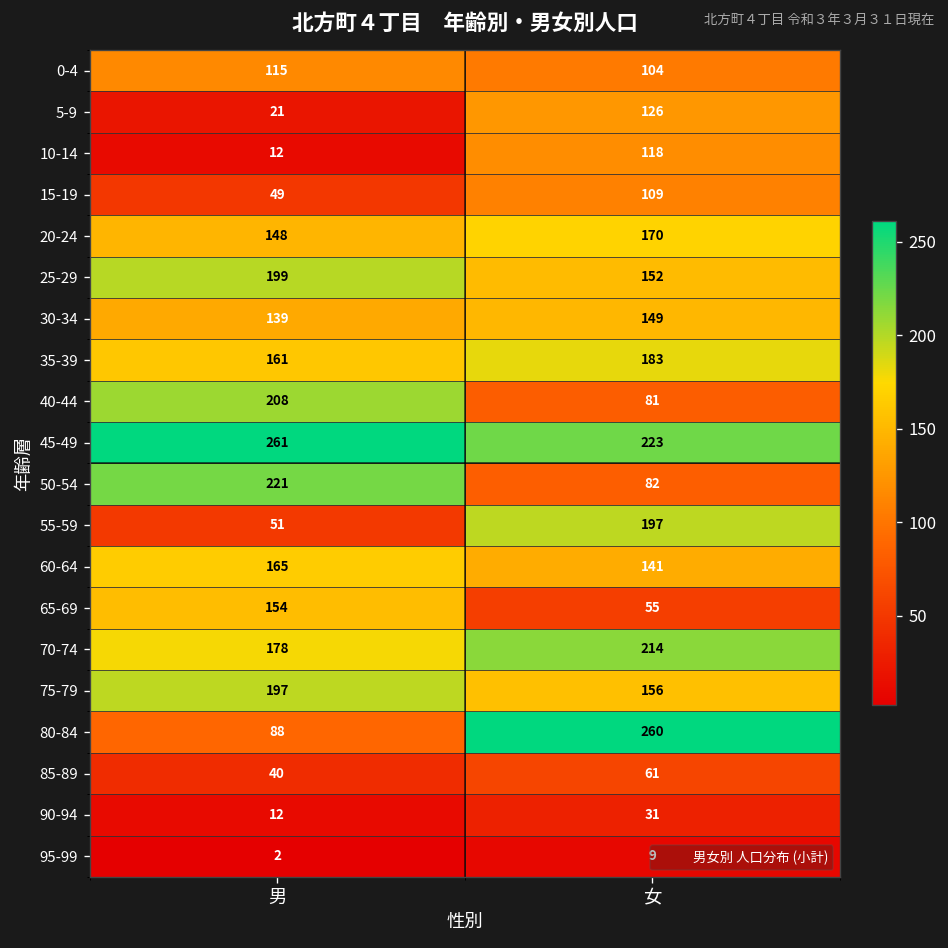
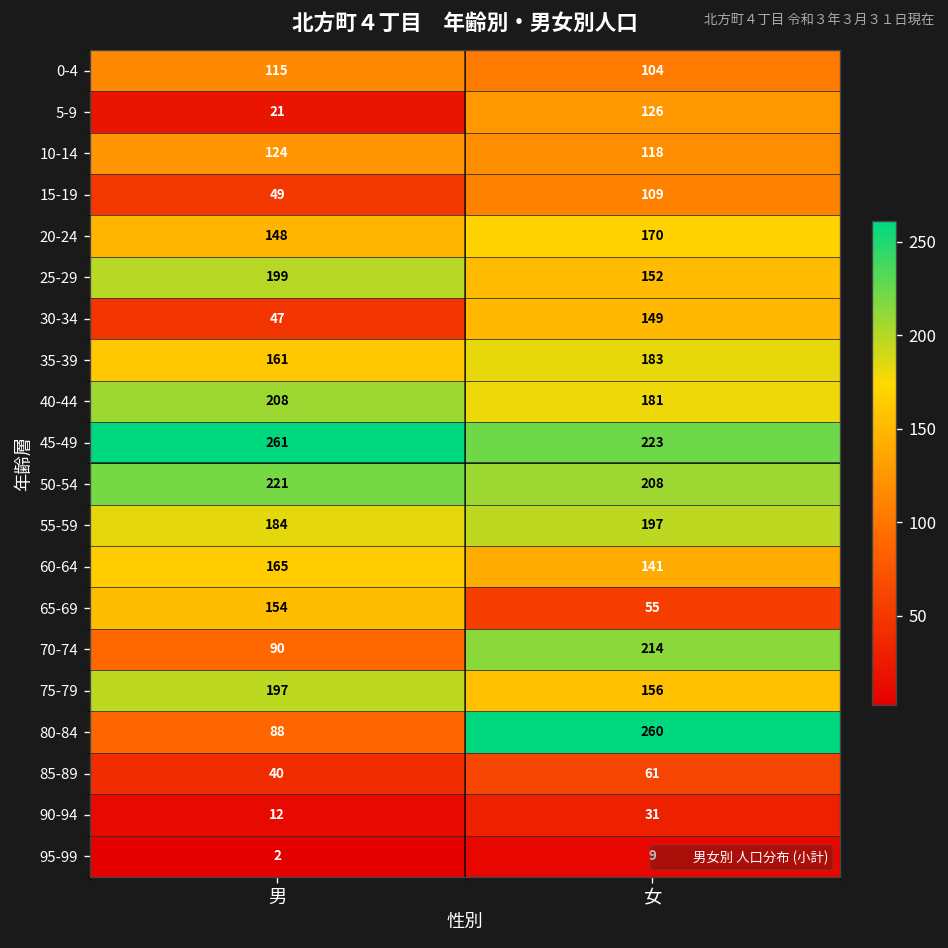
  {
    "0-4": {
      "男": 115,
      "女": 104
    },
    "5-9": {
      "男": 21,
      "女": 126
    },
    "10-14": {
-     "男": 12,
+     "男": 124,
      "女": 118
    },
    "15-19": {
      "男": 49,
      "女": 109
    },
    "20-24": {
      "男": 148,
      "女": 170
    },
    "25-29": {
      "男": 199,
      "女": 152
    },
    "30-34": {
-     "男": 139,
+     "男": 47,
      "女": 149
    },
    "35-39": {
      "男": 161,
      "女": 183
    },
    "40-44": {
      "男": 208,
-     "女": 81
+     "女": 181
    },
    "45-49": {
      "男": 261,
      "女": 223
    },
    "50-54": {
      "男": 221,
-     "女": 82
+     "女": 208
    },
    "55-59": {
-     "男": 51,
+     "男": 184,
      "女": 197
    },
    "60-64": {
      "男": 165,
      "女": 141
    },
    "65-69": {
      "男": 154,
      "女": 55
    },
    "70-74": {
-     "男": 178,
+     "男": 90,
      "女": 214
    },
    "75-79": {
      "男": 197,
      "女": 156
    },
    "80-84": {
      "男": 88,
      "女": 260
    },
    "85-89": {
      "男": 40,
      "女": 61
    },
    "90-94": {
      "男": 12,
      "女": 31
    },
    "95-99": {
      "男": 2
    }
  }
